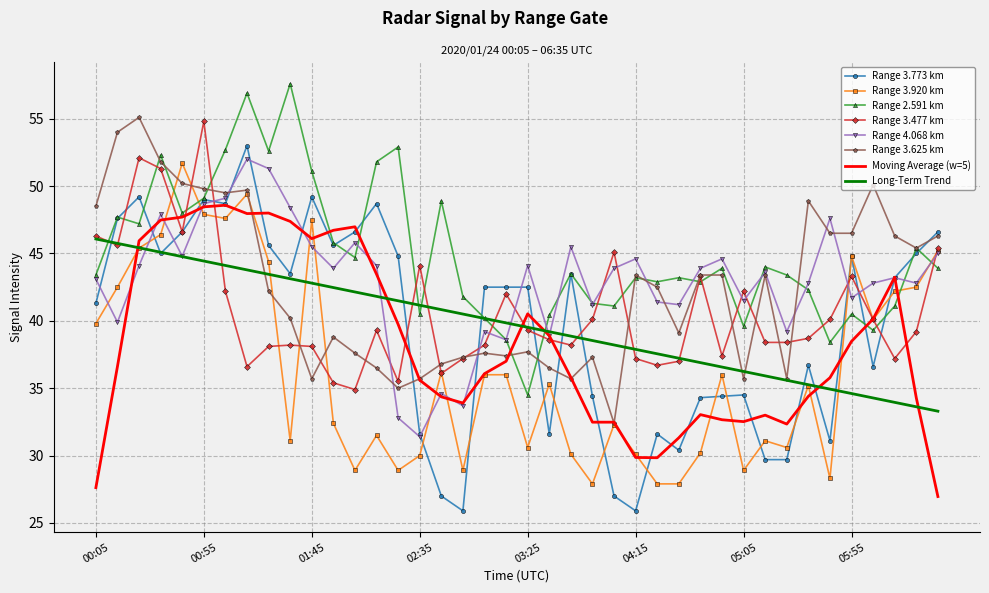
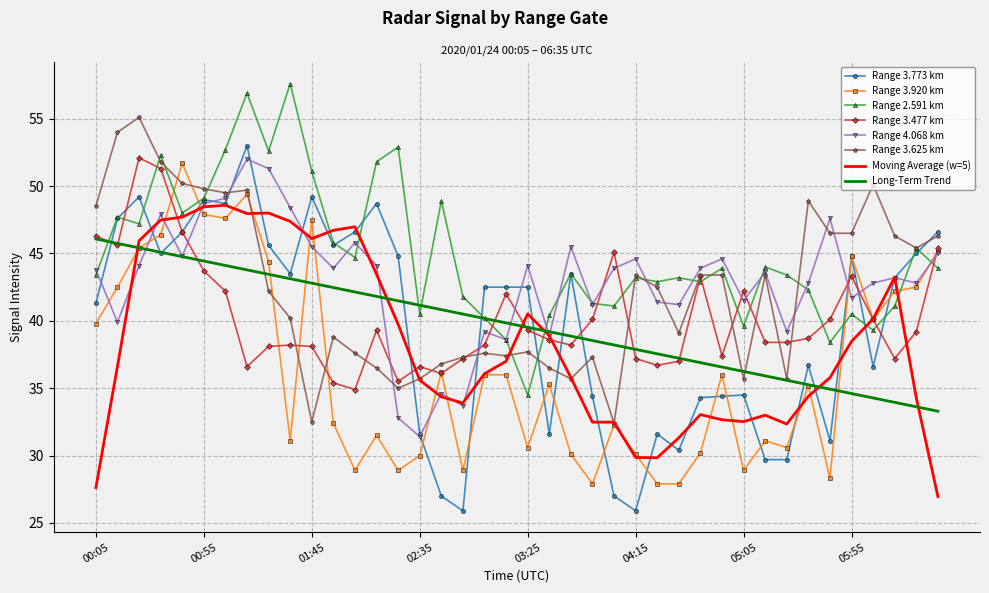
  {
    "Range 3.773 km": {
      "00:05": 41.3,
      "01:45": 49.2,
      "02:35": 31.6,
      "03:25": 42.5,
      "04:15": 25.9,
      "05:05": 34.5
    },
    "Range 3.920 km": {
      "00:05": 39.8,
      "00:55": 47.9,
      "01:45": 47.5,
      "02:35": 30.0,
      "03:25": 30.6,
      "04:15": 30.1,
      "05:05": 28.9
    },
    "Range 2.591 km": {
      "00:05": 43.4,
      "01:45": 51.1,
      "02:35": 40.5,
      "03:25": 34.5,
      "04:15": 43.2,
      "05:05": 39.6,
      "05:55": 40.5
    },
    "Range 3.477 km": {
      "00:05": 46.3,
-     "00:55": 54.8,
+     "00:55": 43.7,
      "01:45": 38.1,
-     "02:35": 44.1,
+     "02:35": 36.6,
      "03:25": 39.3,
      "04:15": 37.2,
      "05:05": 42.2,
      "05:55": 43.3
    },
    "Range 4.068 km": {
-     "00:05": 43.1,
+     "00:05": 43.8,
      "00:55": 48.7,
      "01:45": 45.5,
      "02:35": 31.4,
      "03:25": 44.1,
      "04:15": 44.6,
      "05:05": 41.5,
      "05:55": 41.7
    },
    "Range 3.625 km": {
      "00:05": 48.5,
      "00:55": 49.8,
-     "01:45": 35.7,
+     "01:45": 32.5,
      "03:25": 37.7,
      "04:15": 43.4,
      "05:05": 35.7,
      "05:55": 46.5
    },
    "Moving Average (w=5)": {
      "00:05": 27.6,
      "00:55": 48.5,
      "01:45": 46.1,
      "03:25": 40.5,
      "04:15": 29.9,
      "05:05": 32.5,
      "05:55": 38.5
    },
    "Long-Term Trend": {
      "00:05": 46.1,
      "00:55": 44.4,
      "01:45": 42.8,
      "02:35": 41.2,
      "03:25": 39.5,
      "04:15": 37.9,
      "05:05": 36.2,
      "05:55": 34.6
    }
  }
